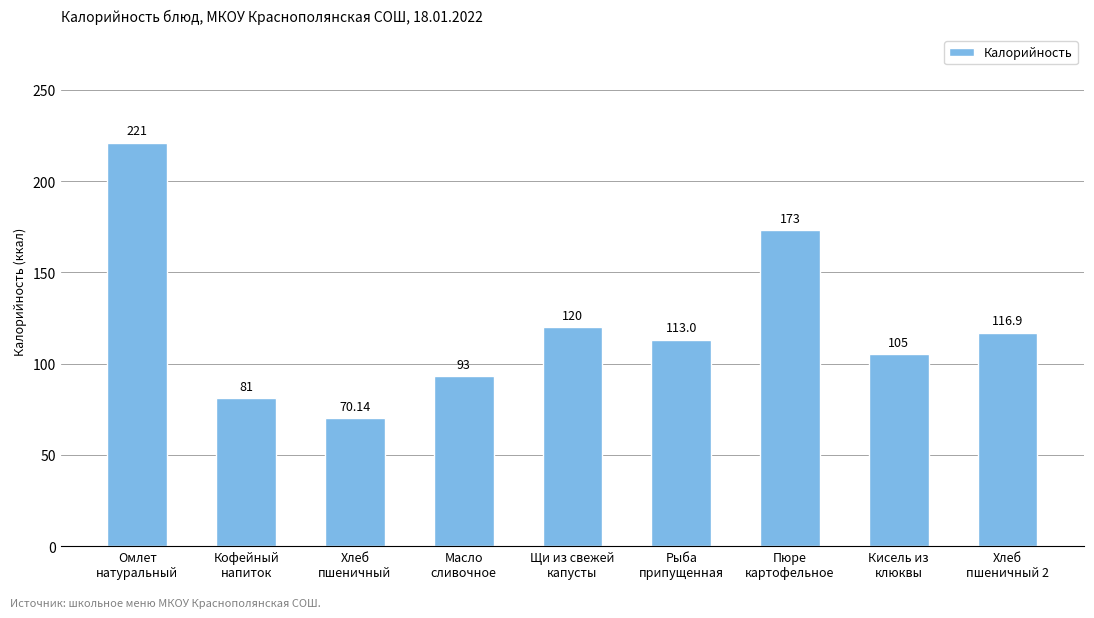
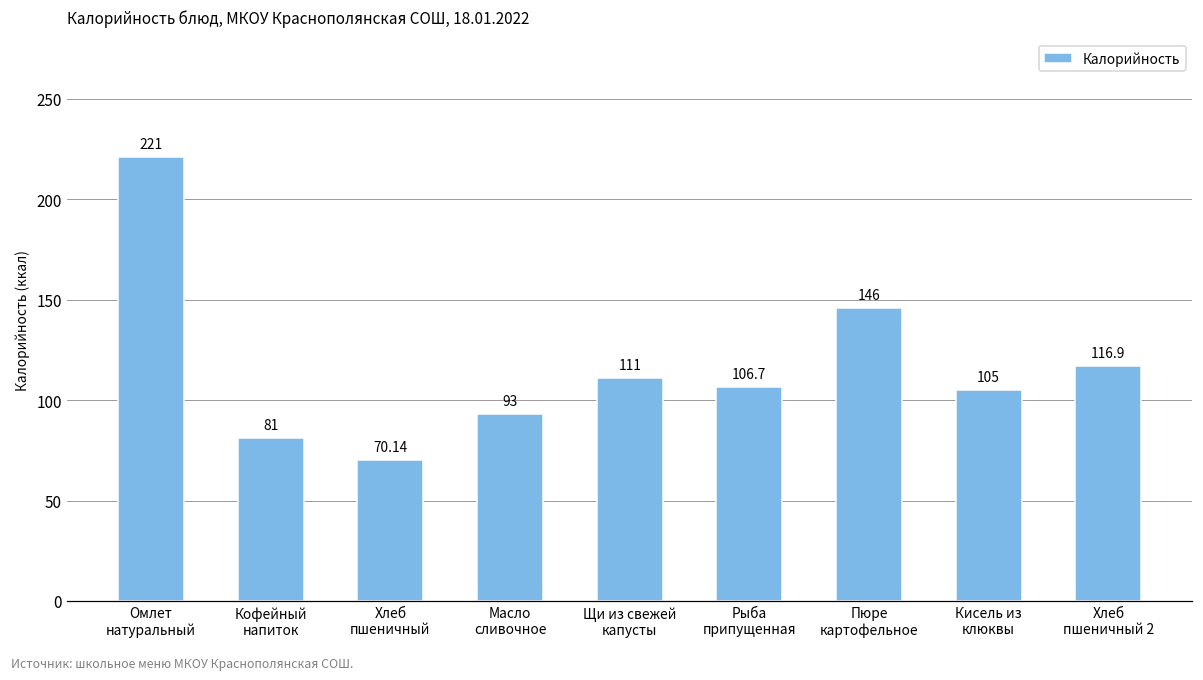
  {
    "Омлет натуральный": 221,
    "Кофейный напиток": 81,
    "Хлеб пшеничный": 70.14,
    "Масло сливочное": 93,
-   "Щи из свежей капусты": 120,
-   "Рыба припущенная": 113.0,
-   "Пюре картофельное": 173,
+   "Щи из свежей капусты": 111,
+   "Рыба припущенная": 106.7,
+   "Пюре картофельное": 146,
    "Кисель из клюквы": 105,
    "Хлеб пшеничный 2": 116.9
  }
